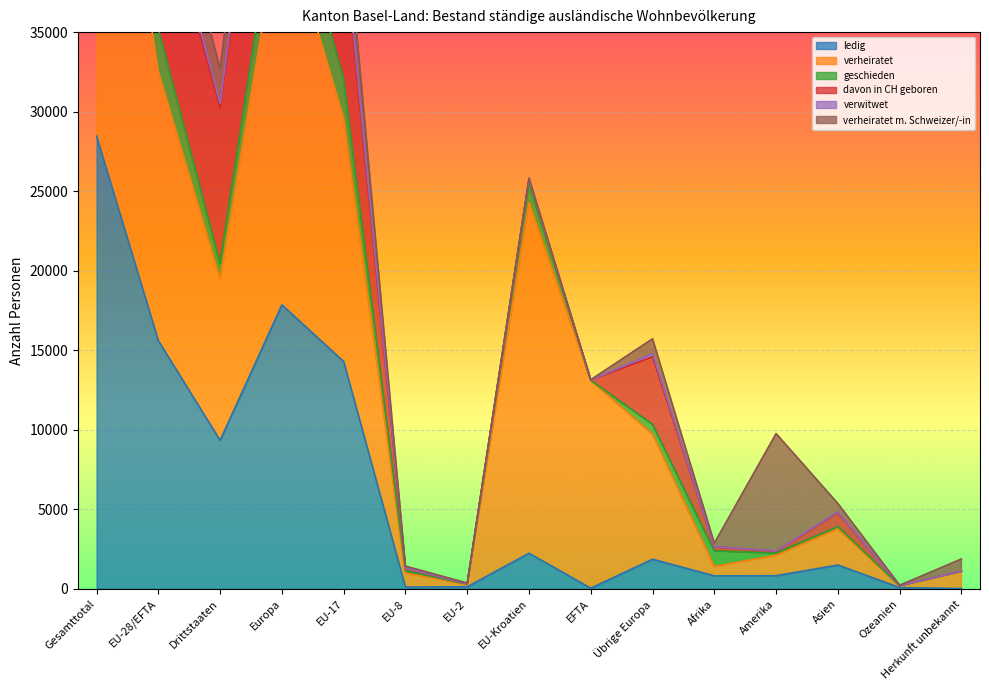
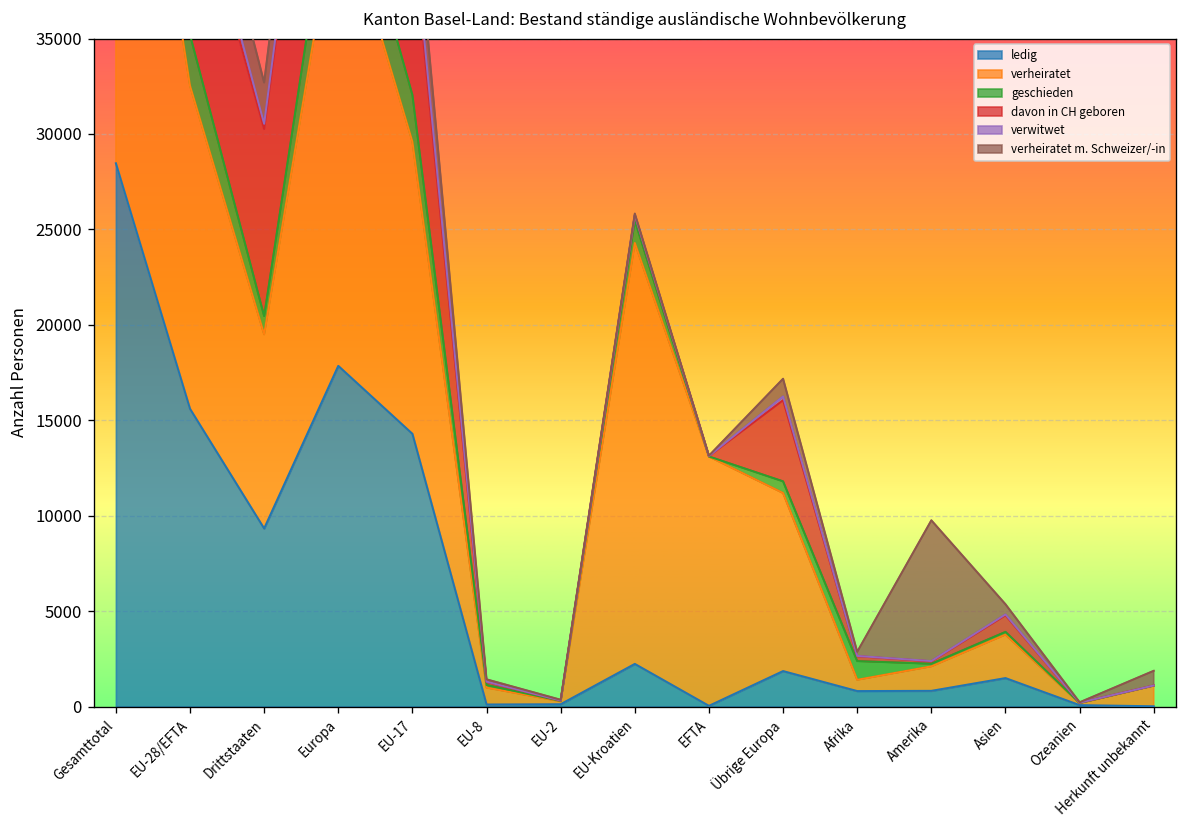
  {
    "ledig": {
      "Gesamttotal": 28500,
      "EU-28/EFTA": 15600,
      "Drittstaaten": 9300,
      "Europa": 17900,
      "EU-17": 14300,
      "EU-8": 100,
      "EU-Kroatien": 2200,
      "EFTA": 0,
      "Übrige Europa": 1900,
      "Afrika": 800,
      "Amerika": 800,
      "Asien": 1500,
      "Herkunft unbekannt": 0
    },
    "verheiratet": {
      "EU-28/EFTA": 16900,
      "Drittstaaten": 10200,
      "EU-17": 15300,
      "EU-Kroatien": 22100,
-     "Übrige Europa": 7900,
+     "Übrige Europa": 9300,
      "Afrika": 600
    },
    "geschieden": {
      "Drittstaaten": 1000,
      "EU-17": 2500,
      "EU-Kroatien": 1200,
      "Übrige Europa": 600,
      "Afrika": 1000
    },
    "davon in CH geboren": {
      "Drittstaaten": 9800,
      "Übrige Europa": 4300
    },
    "verwitwet": {
      "Drittstaaten": 300,
      "Übrige Europa": 200
    },
    "verheiratet m. Schweizer/-in": {
      "Drittstaaten": 2200,
      "Übrige Europa": 900,
      "Afrika": 200,
      "Amerika": 7400,
      "Asien": 500,
      "Herkunft unbekannt": 800
    }
  }
